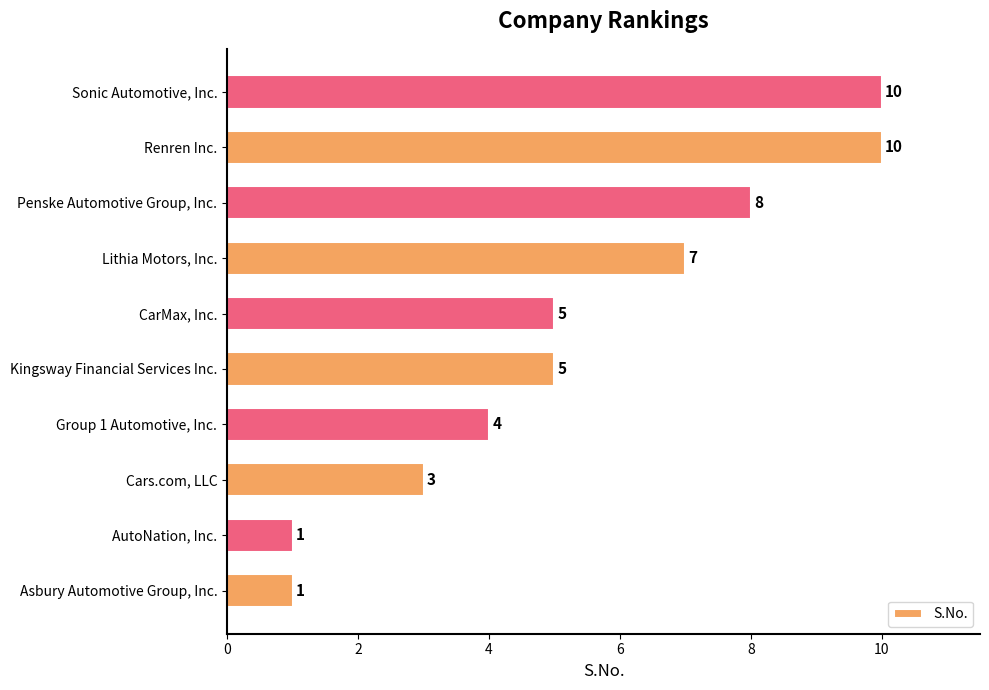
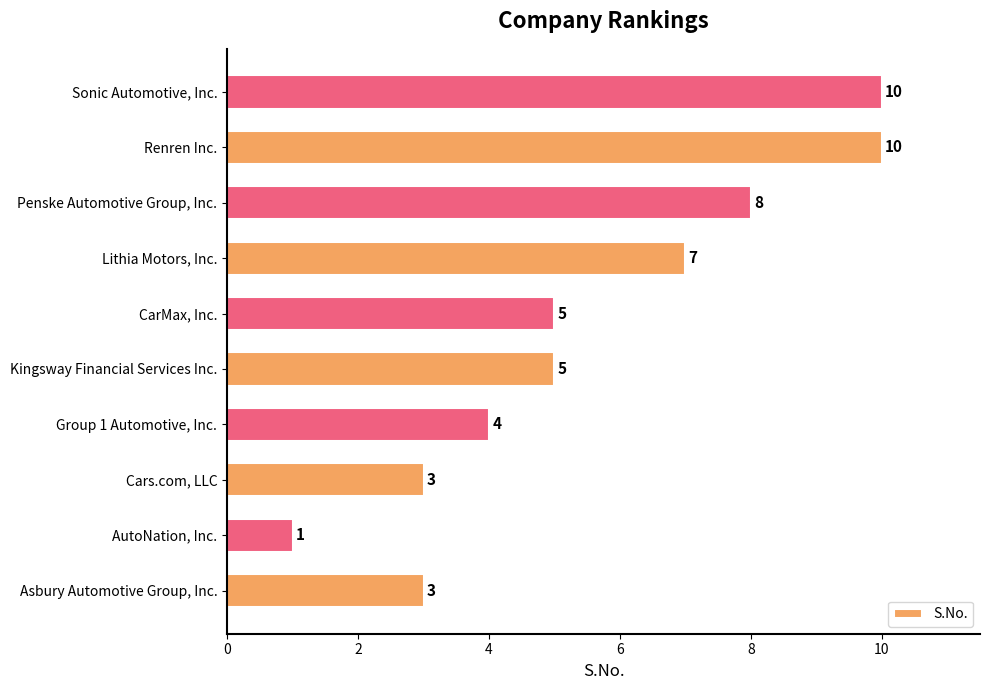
  {
    "Sonic Automotive, Inc.": 10,
    "Renren Inc.": 10,
    "Penske Automotive Group, Inc.": 8,
    "Lithia Motors, Inc.": 7,
    "CarMax, Inc.": 5,
    "Kingsway Financial Services Inc.": 5,
    "Group 1 Automotive, Inc.": 4,
    "Cars.com, LLC": 3,
    "AutoNation, Inc.": 1,
-   "Asbury Automotive Group, Inc.": 1
+   "Asbury Automotive Group, Inc.": 3
  }
